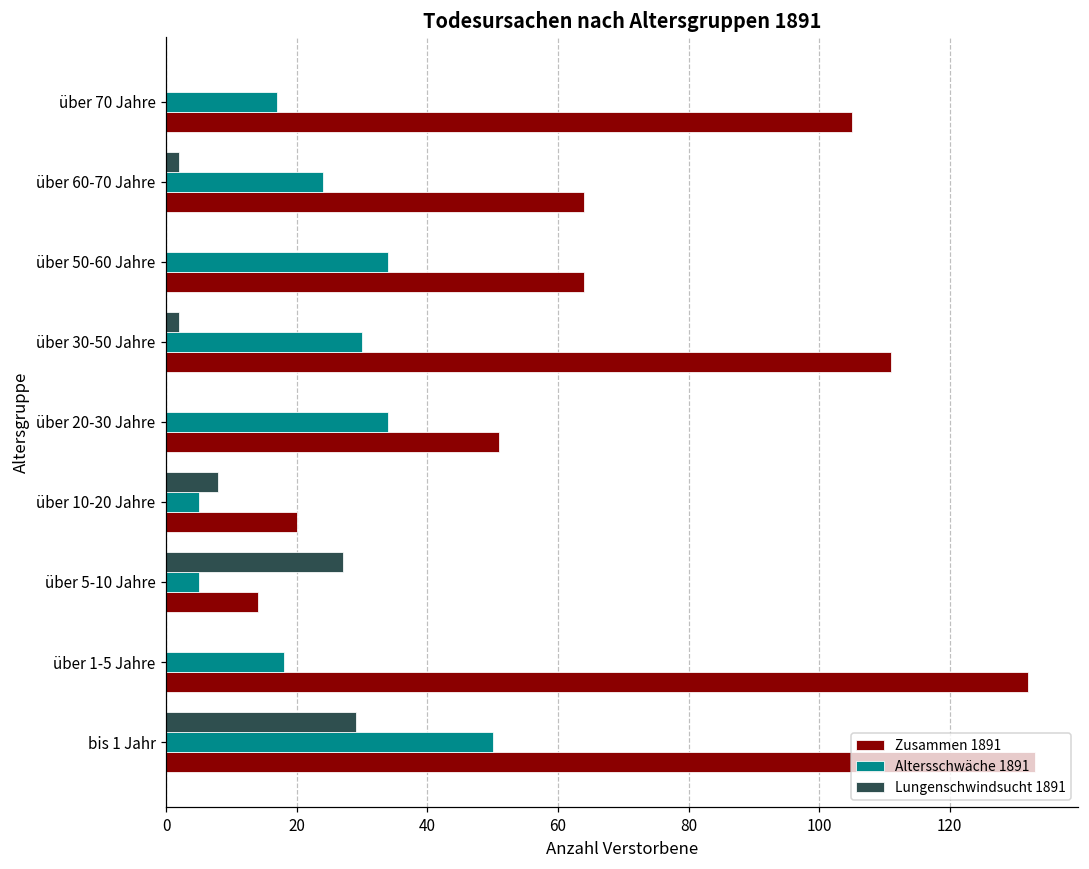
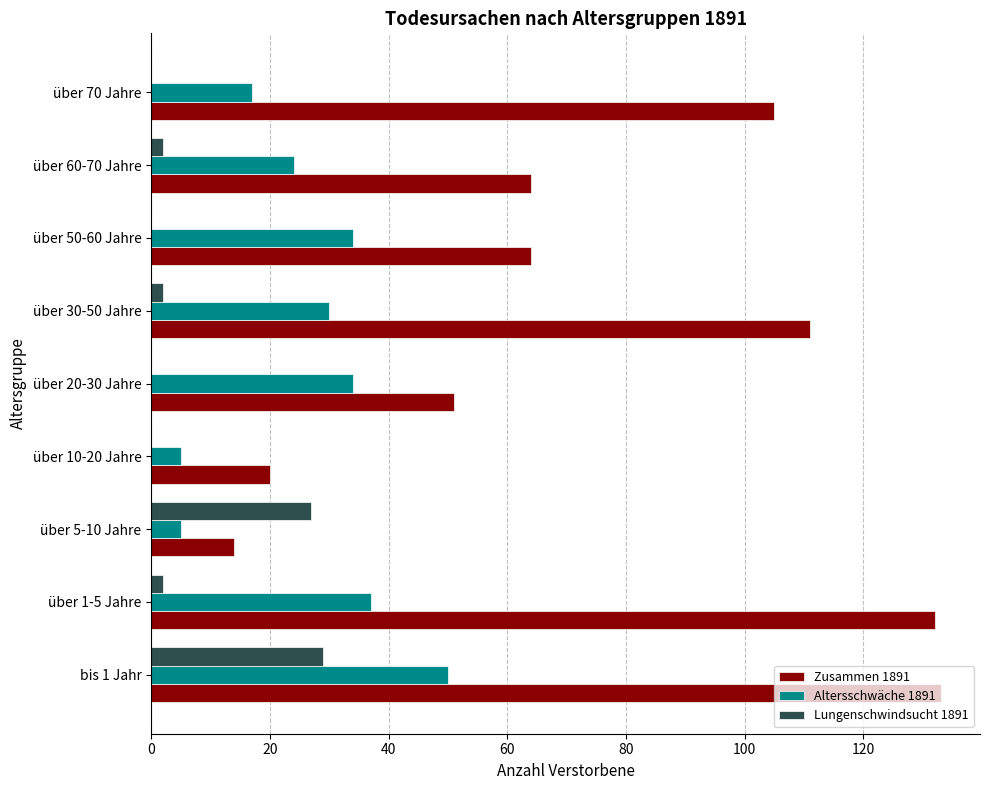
  {
    "Zusammen 1891": {
      "über 70 Jahre": 105,
      "über 60-70 Jahre": 64,
      "über 50-60 Jahre": 64,
      "über 30-50 Jahre": 111,
      "über 20-30 Jahre": 51,
      "über 10-20 Jahre": 20,
      "über 5-10 Jahre": 14,
      "über 1-5 Jahre": 132
    },
    "Altersschwäche 1891": {
      "über 70 Jahre": 17,
      "über 60-70 Jahre": 24,
      "über 50-60 Jahre": 34,
      "über 30-50 Jahre": 30,
      "über 20-30 Jahre": 34,
      "über 10-20 Jahre": 5,
      "über 5-10 Jahre": 5,
-     "über 1-5 Jahre": 18,
+     "über 1-5 Jahre": 37,
      "bis 1 Jahr": 50
    },
    "Lungenschwindsucht 1891": {
      "über 70 Jahre": 0,
      "über 60-70 Jahre": 2,
      "über 50-60 Jahre": 0,
      "über 30-50 Jahre": 2,
      "über 20-30 Jahre": 0,
-     "über 10-20 Jahre": 8,
+     "über 10-20 Jahre": 0,
      "über 5-10 Jahre": 27,
-     "über 1-5 Jahre": 0,
+     "über 1-5 Jahre": 2,
      "bis 1 Jahr": 29
    }
  }
